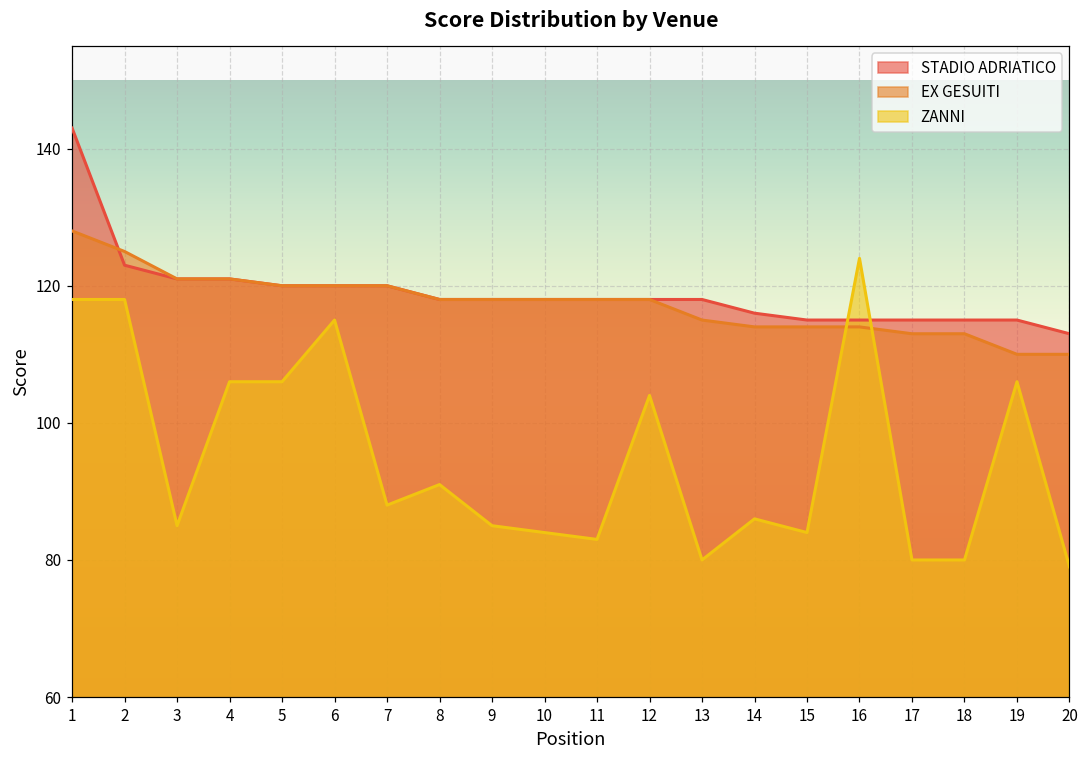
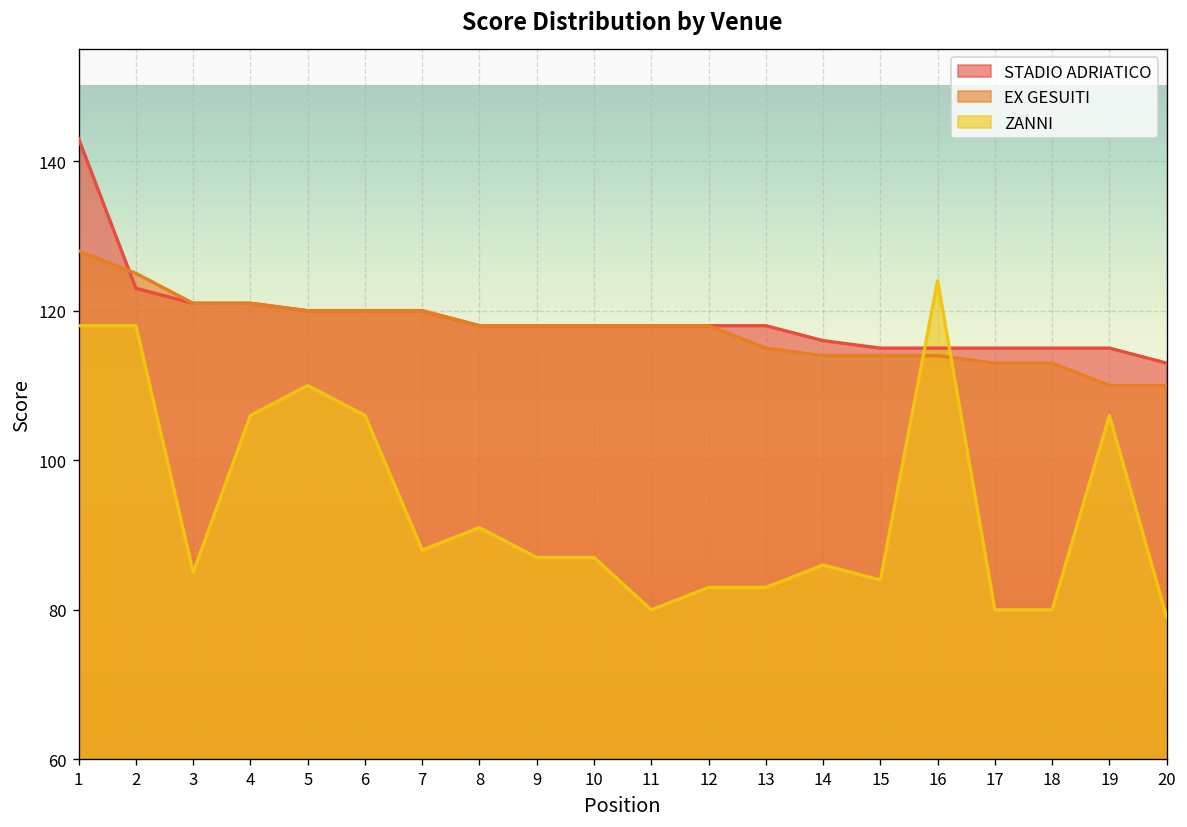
  {
    "ZANNI": {
      "1": 118,
      "2": 118,
      "3": 85,
      "4": 106,
-     "5": 106,
-     "6": 115,
+     "5": 110,
+     "6": 106,
      "7": 88,
      "8": 91,
-     "9": 85,
-     "10": 84,
-     "11": 83,
-     "12": 104,
-     "13": 80,
+     "9": 87,
+     "10": 87,
+     "11": 80,
+     "12": 83,
+     "13": 83,
      "14": 86,
      "15": 84,
      "16": 124,
      "17": 80,
      "18": 80,
      "19": 106,
      "20": 79
    }
  }
